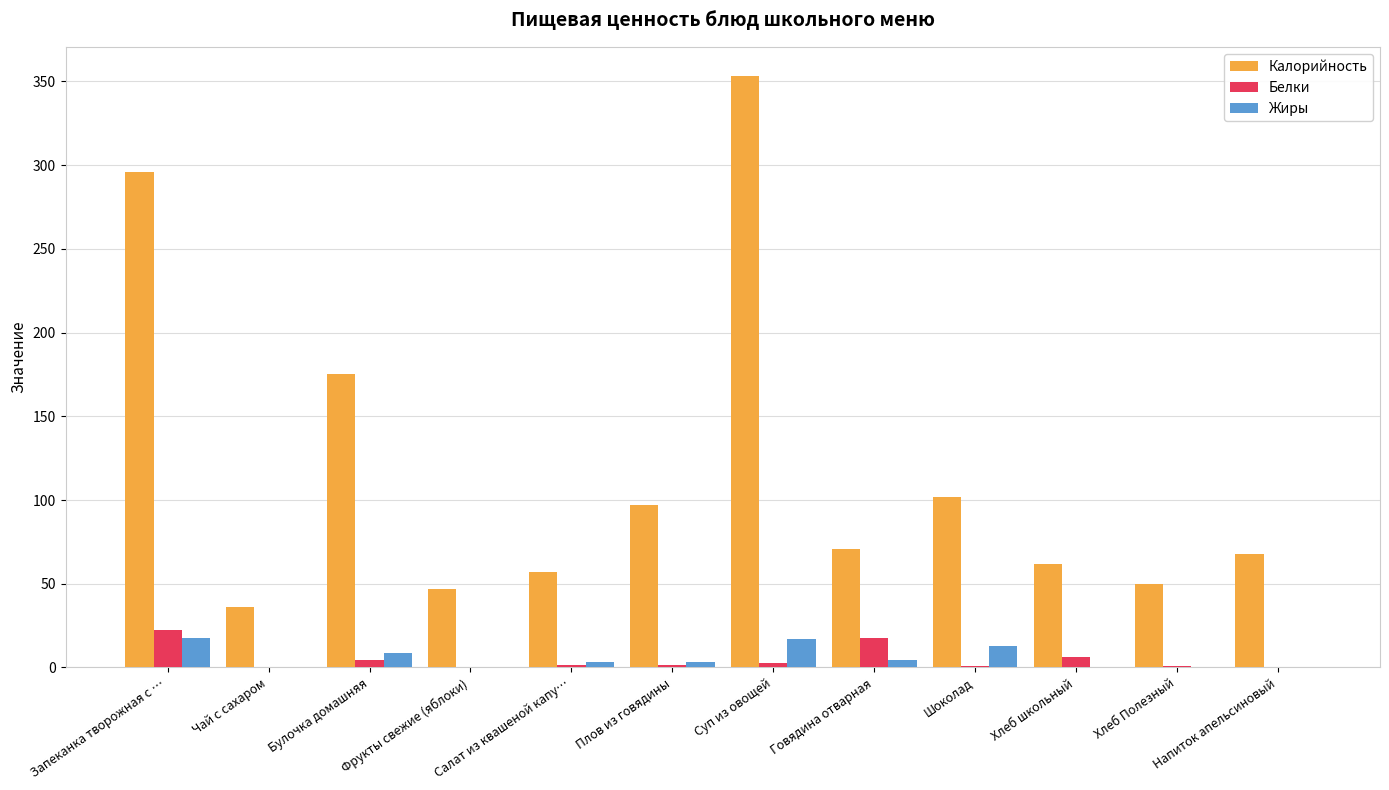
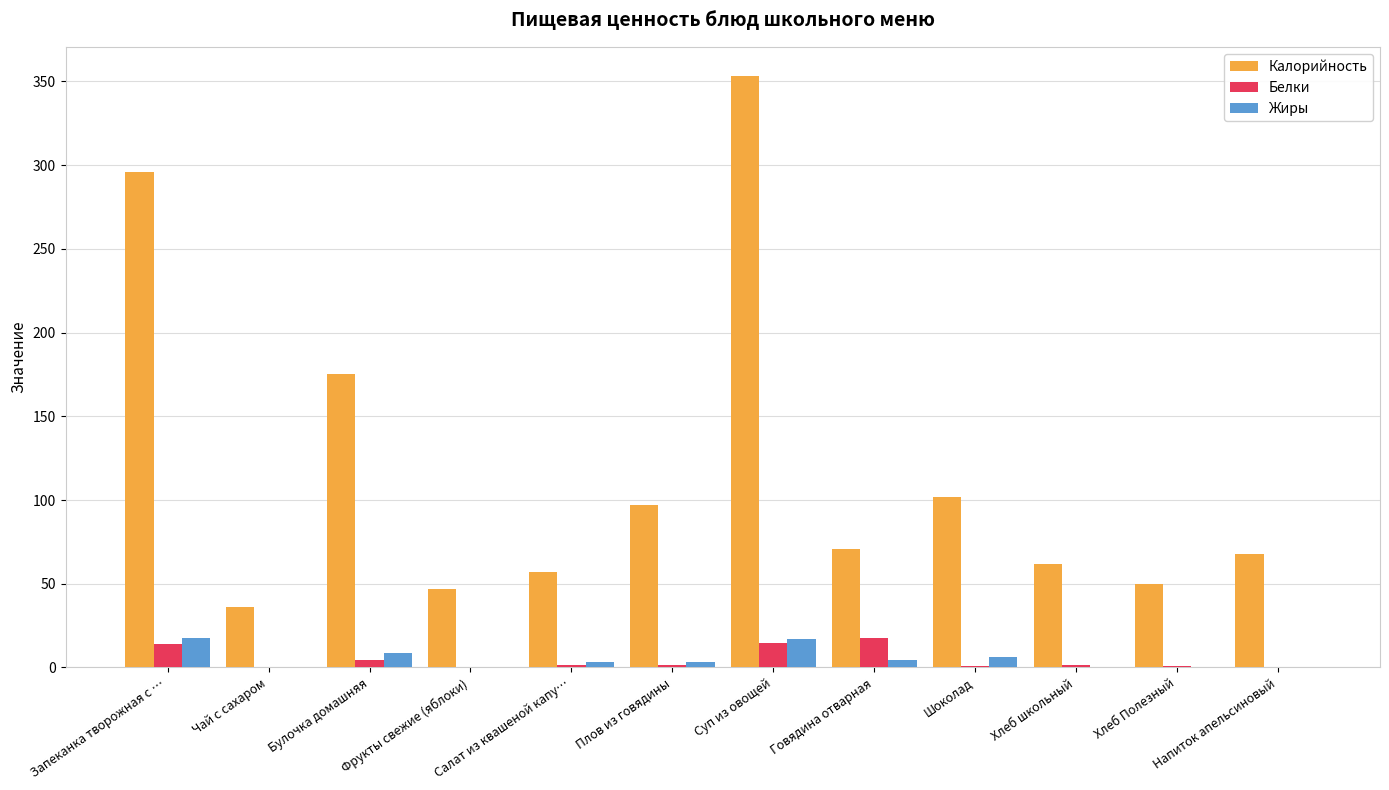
  {
    "Калорийность": {
      "Запеканка творожная с …": 296,
      "Чай с сахаром": 36,
      "Булочка домашняя": 175,
      "Фрукты свежие (яблоки)": 47,
      "Салат из квашеной капу…": 57,
      "Плов из говядины": 97,
      "Суп из овощей": 353,
      "Говядина отварная": 71,
      "Шоколад": 102,
      "Хлеб школьный": 62,
      "Хлеб Полезный": 50,
      "Напиток апельсиновый": 68
    },
    "Белки": {
-     "Запеканка творожная с …": 22,
+     "Запеканка творожная с …": 14,
      "Булочка домашняя": 4,
      "Фрукты свежие (яблоки)": 0,
      "Плов из говядины": 2,
-     "Суп из овощей": 3,
+     "Суп из овощей": 15,
      "Говядина отварная": 18,
-     "Хлеб школьный": 6
+     "Хлеб школьный": 2
    },
    "Жиры": {
      "Запеканка творожная с …": 18,
      "Чай с сахаром": 0,
      "Булочка домашняя": 8,
      "Фрукты свежие (яблоки)": 0,
      "Салат из квашеной капу…": 3,
      "Плов из говядины": 3,
      "Суп из овощей": 17,
      "Говядина отварная": 4,
-     "Шоколад": 13
+     "Шоколад": 6
    }
  }
